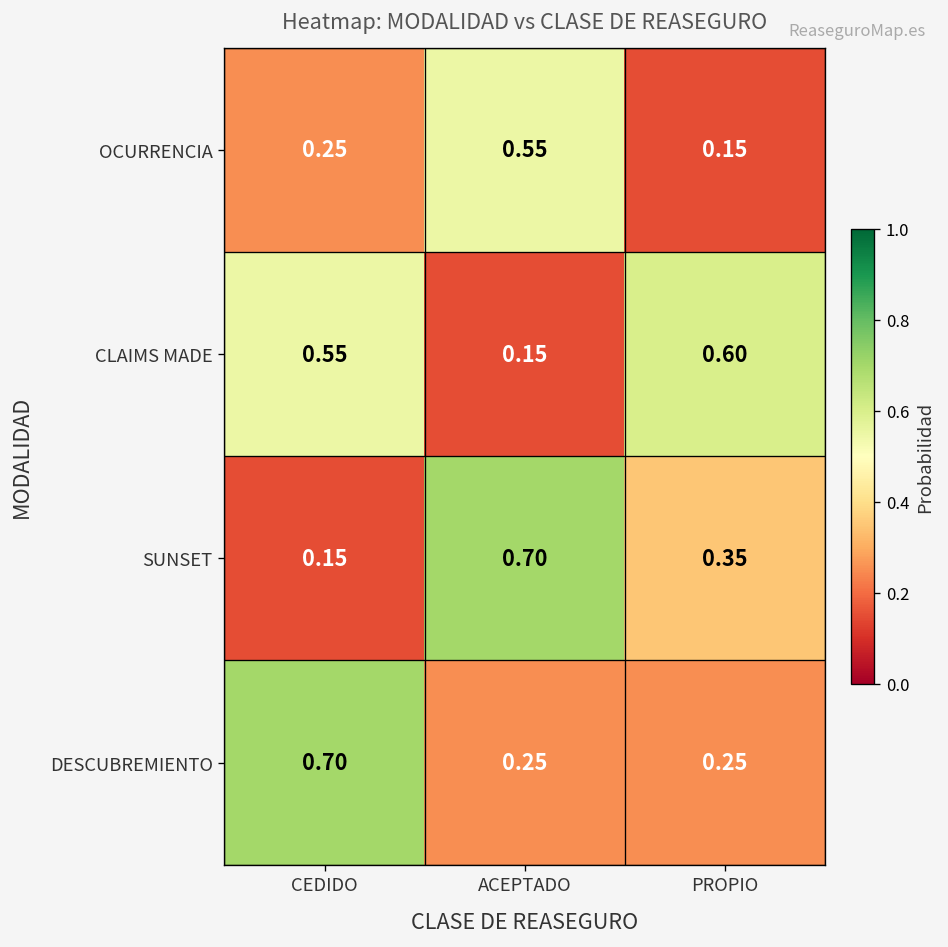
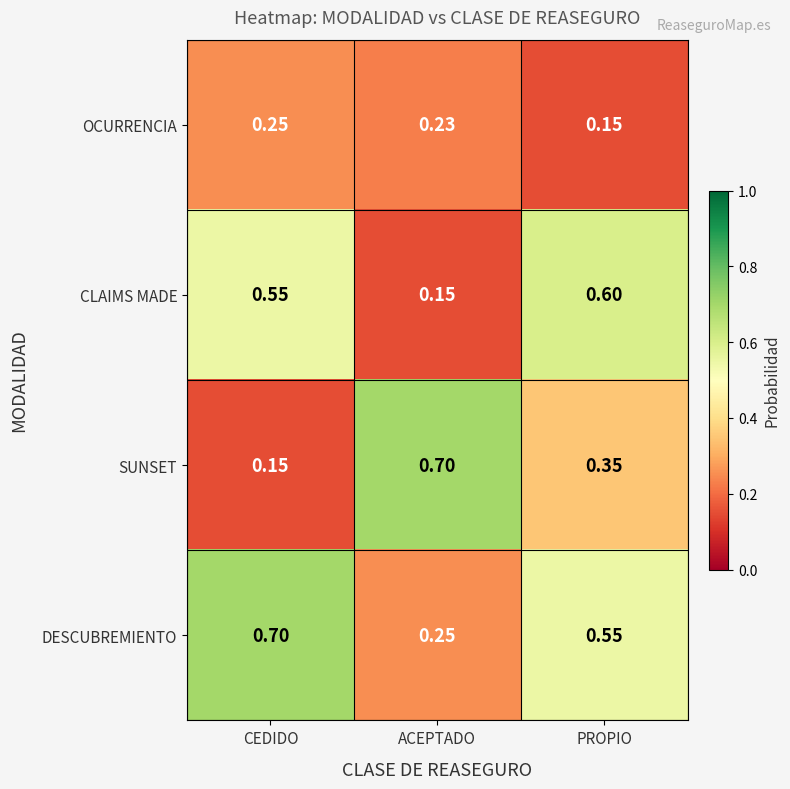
  {
    "OCURRENCIA": {
      "CEDIDO": 0.25,
-     "ACEPTADO": 0.55,
+     "ACEPTADO": 0.23,
      "PROPIO": 0.15
    },
    "CLAIMS MADE": {
      "CEDIDO": 0.55,
      "ACEPTADO": 0.15,
      "PROPIO": 0.60
    },
    "SUNSET": {
      "CEDIDO": 0.15,
      "ACEPTADO": 0.70,
      "PROPIO": 0.35
    },
    "DESCUBREMIENTO": {
      "CEDIDO": 0.70,
      "ACEPTADO": 0.25,
-     "PROPIO": 0.25
+     "PROPIO": 0.55
    }
  }
